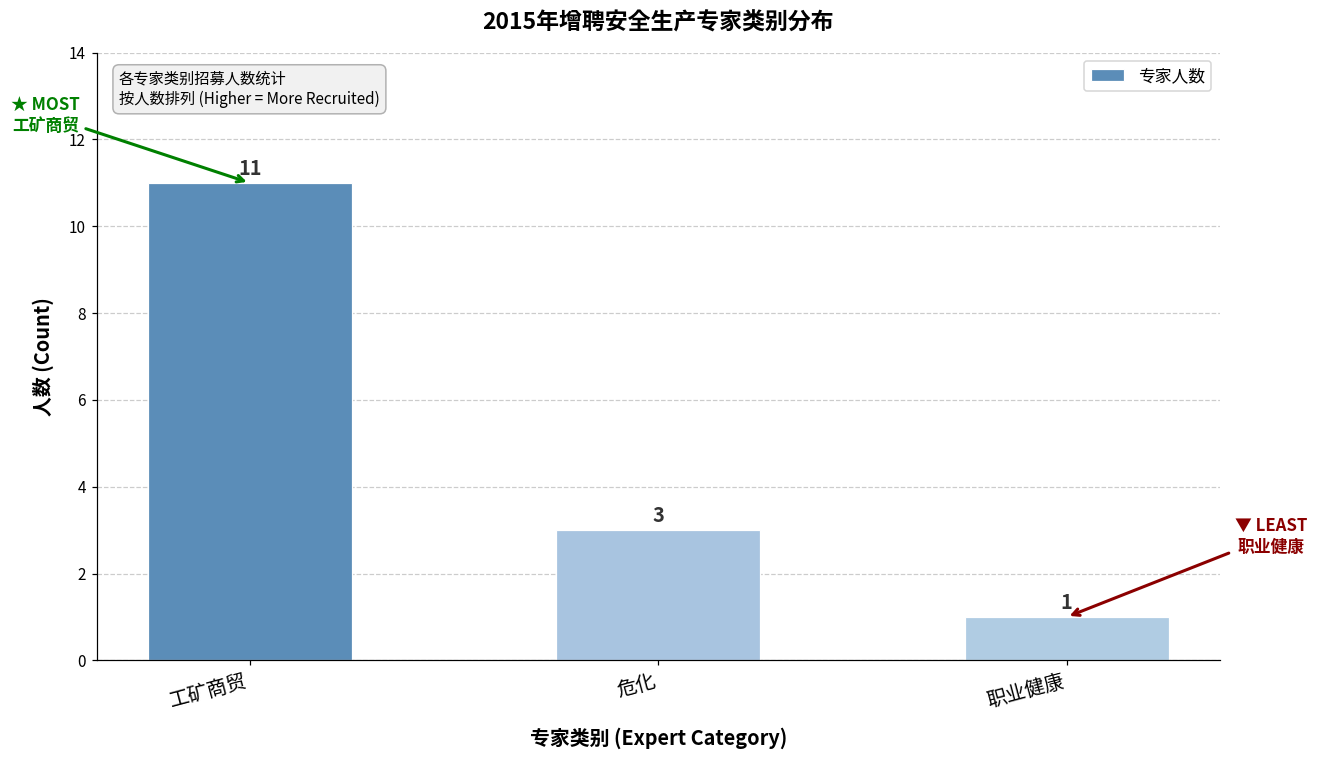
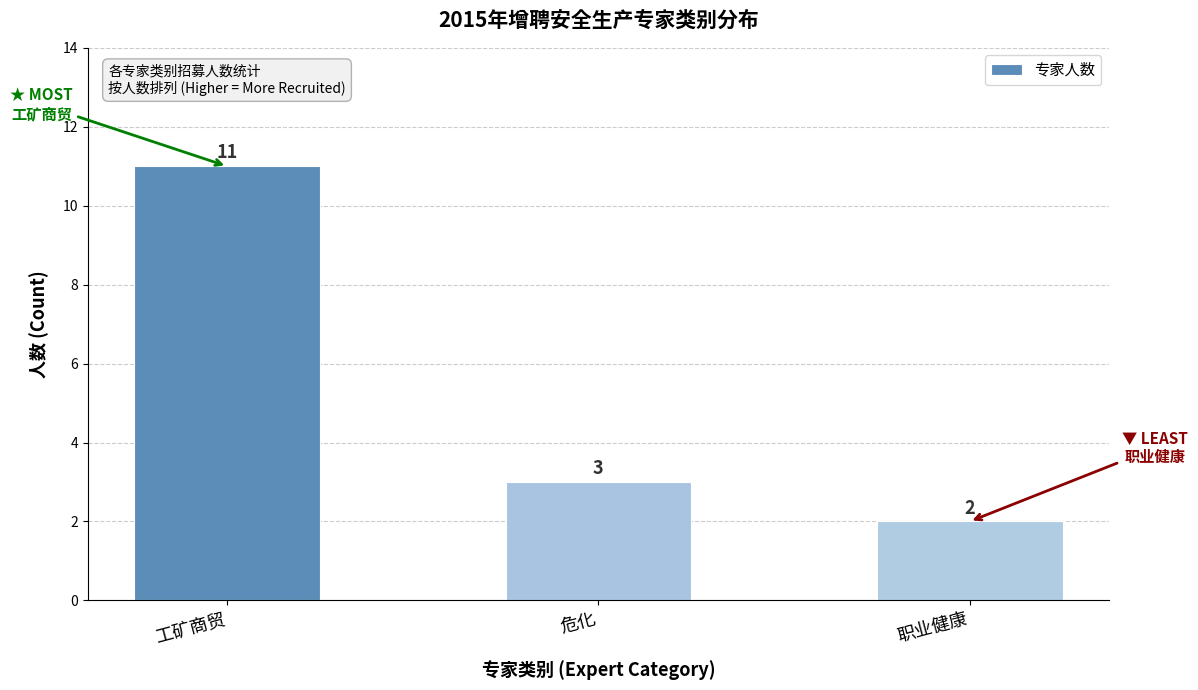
  {
    "危化": 3,
-   "职业健康": 1
+   "职业健康": 2
  }
